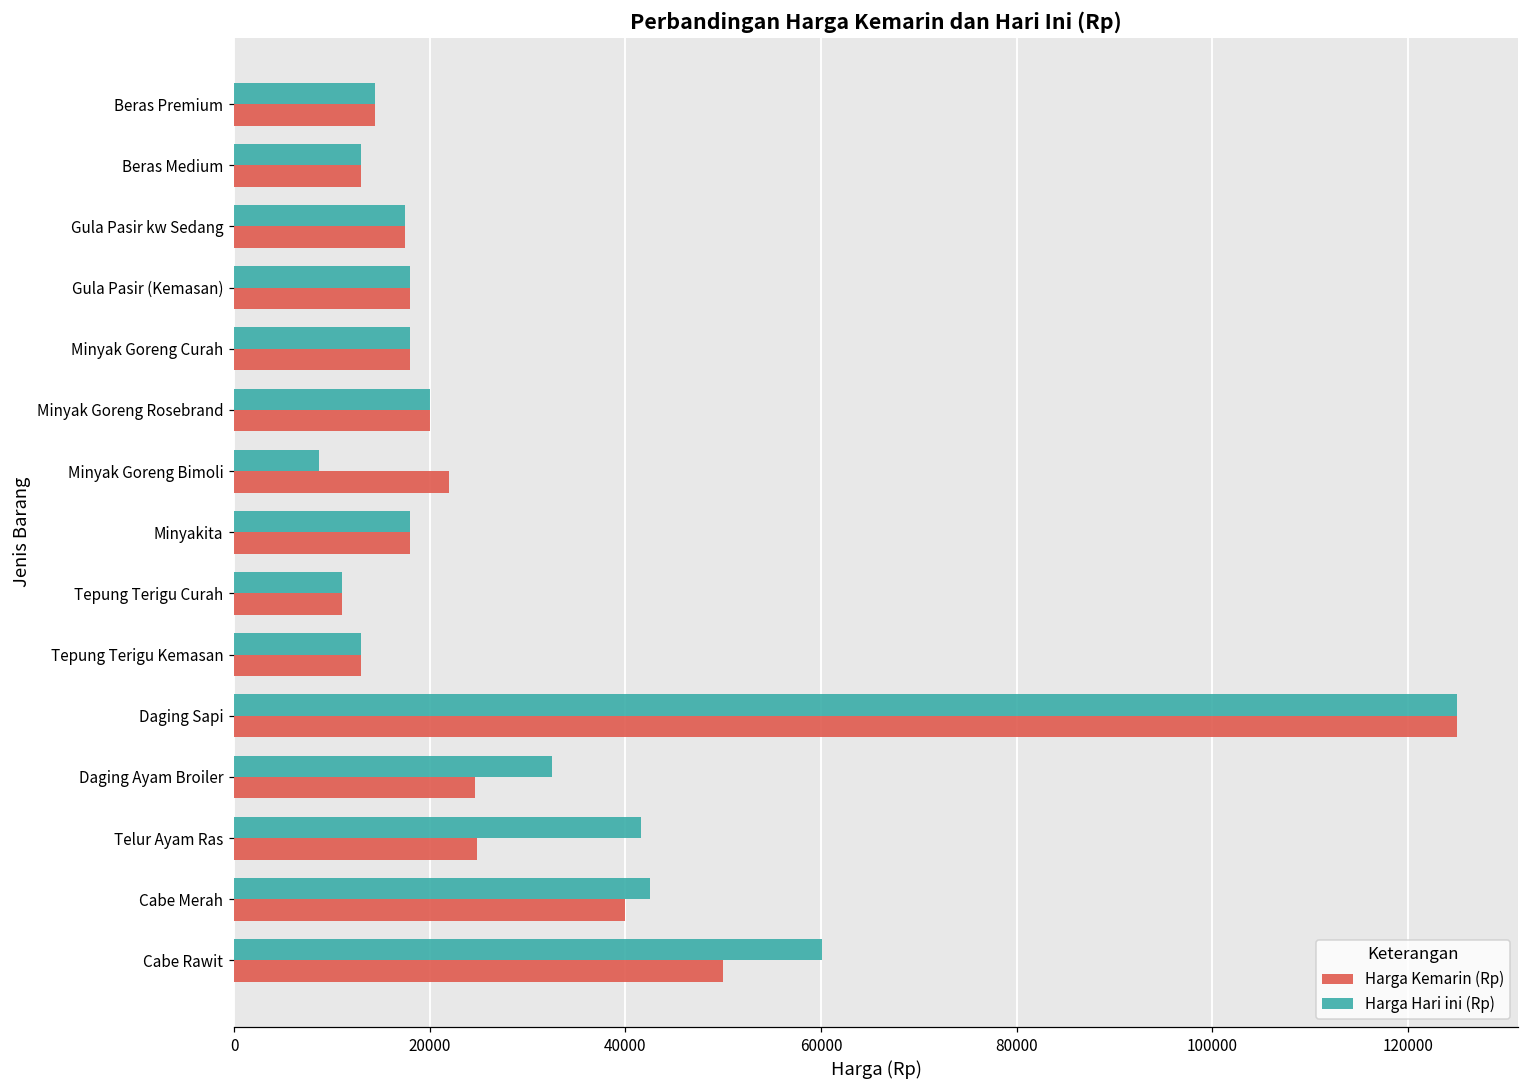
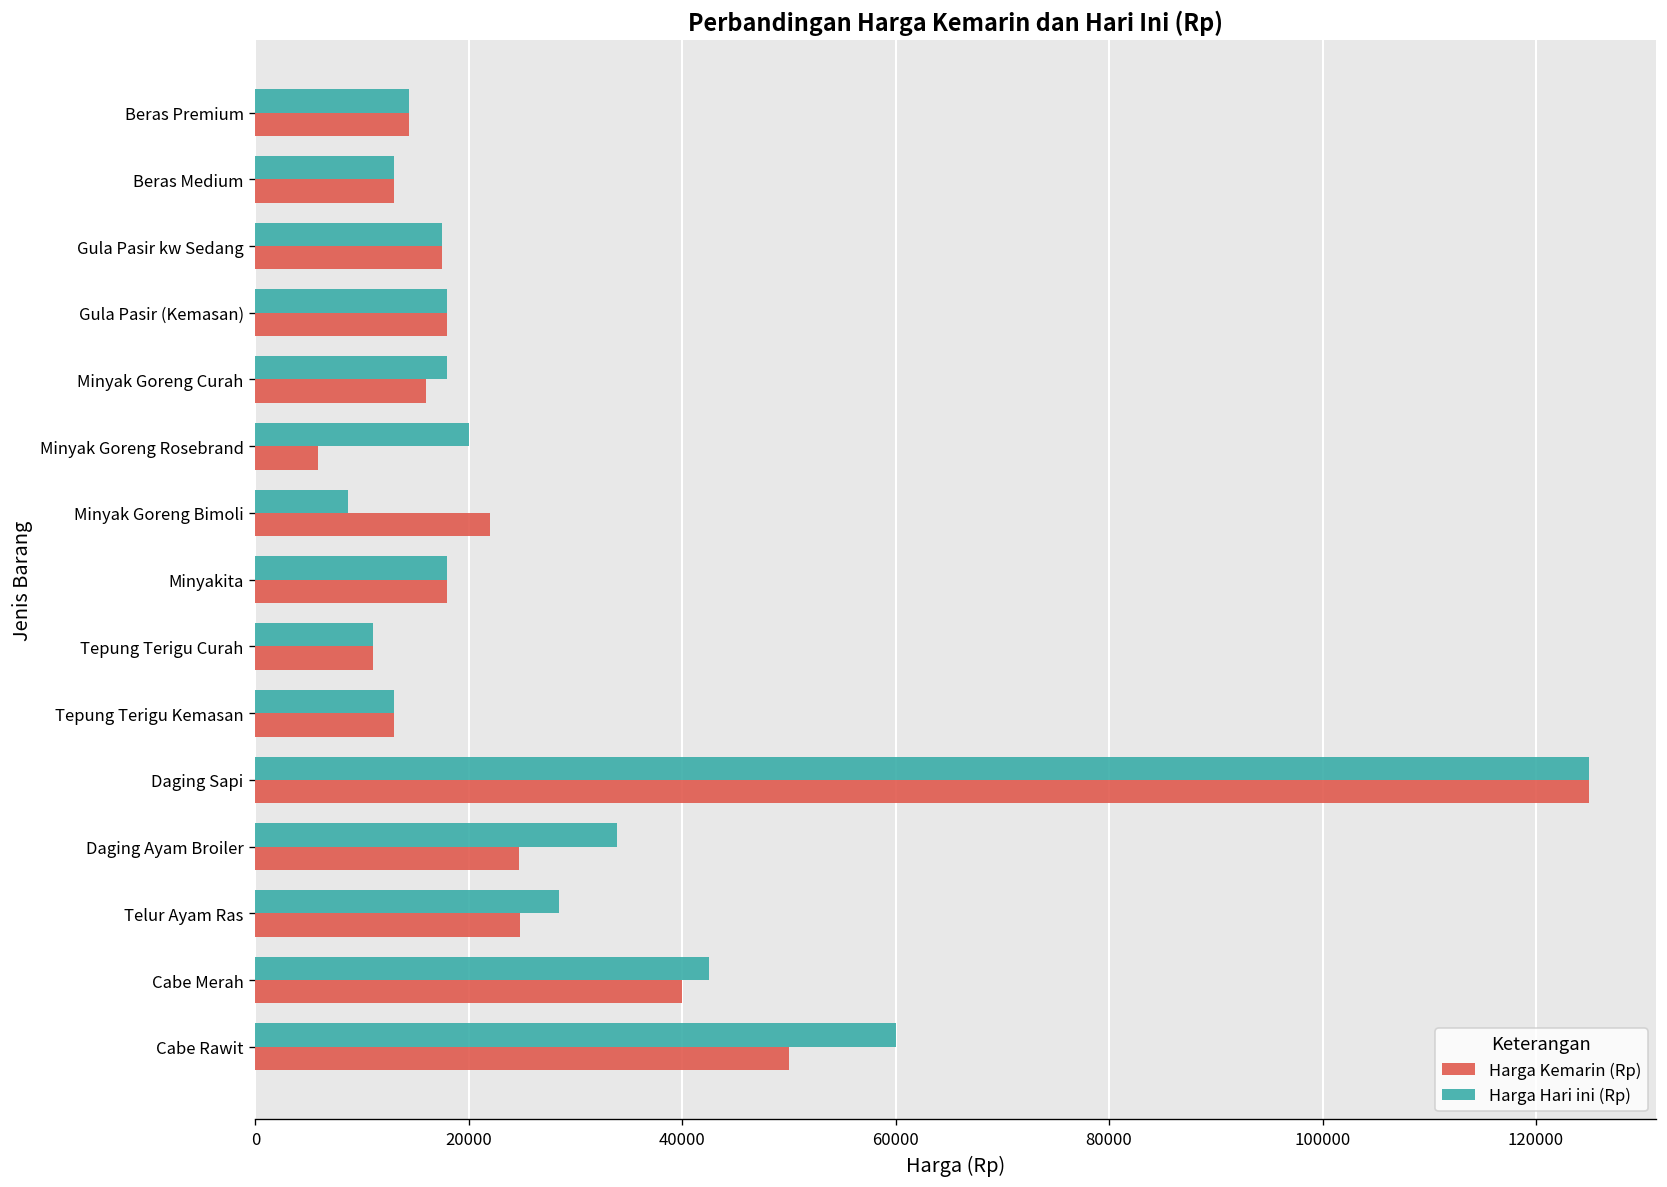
  {
    "Harga Kemarin (Rp)": {
      "Beras Premium": 14000,
      "Beras Medium": 13000,
      "Gula Pasir kw Sedang": 18000,
      "Gula Pasir (Kemasan)": 18000,
-     "Minyak Goreng Curah": 18000,
-     "Minyak Goreng Rosebrand": 20000,
+     "Minyak Goreng Curah": 16000,
+     "Minyak Goreng Rosebrand": 6000,
      "Minyak Goreng Bimoli": 22000,
      "Minyakita": 18000,
      "Tepung Terigu Curah": 11000,
      "Tepung Terigu Kemasan": 13000,
      "Daging Sapi": 125000,
      "Daging Ayam Broiler": 25000,
      "Telur Ayam Ras": 25000,
      "Cabe Merah": 40000,
      "Cabe Rawit": 50000
    },
    "Harga Hari ini (Rp)": {
      "Beras Premium": 14000,
      "Beras Medium": 13000,
      "Gula Pasir kw Sedang": 18000,
      "Gula Pasir (Kemasan)": 18000,
      "Minyak Goreng Curah": 18000,
      "Minyak Goreng Rosebrand": 20000,
      "Minyak Goreng Bimoli": 9000,
      "Minyakita": 18000,
      "Tepung Terigu Curah": 11000,
      "Tepung Terigu Kemasan": 13000,
      "Daging Sapi": 125000,
-     "Daging Ayam Broiler": 33000,
-     "Telur Ayam Ras": 42000,
+     "Daging Ayam Broiler": 34000,
+     "Telur Ayam Ras": 29000,
      "Cabe Merah": 43000,
      "Cabe Rawit": 60000
    }
  }
